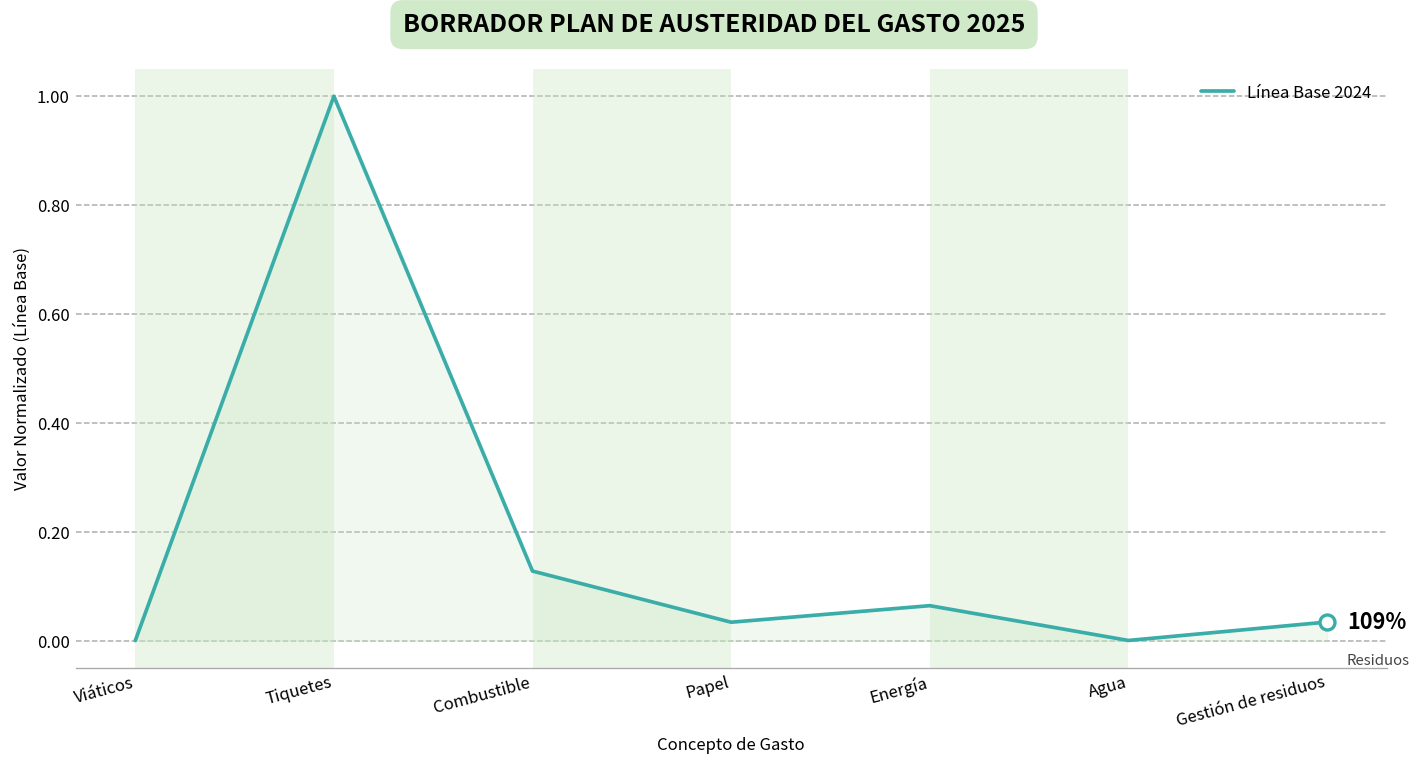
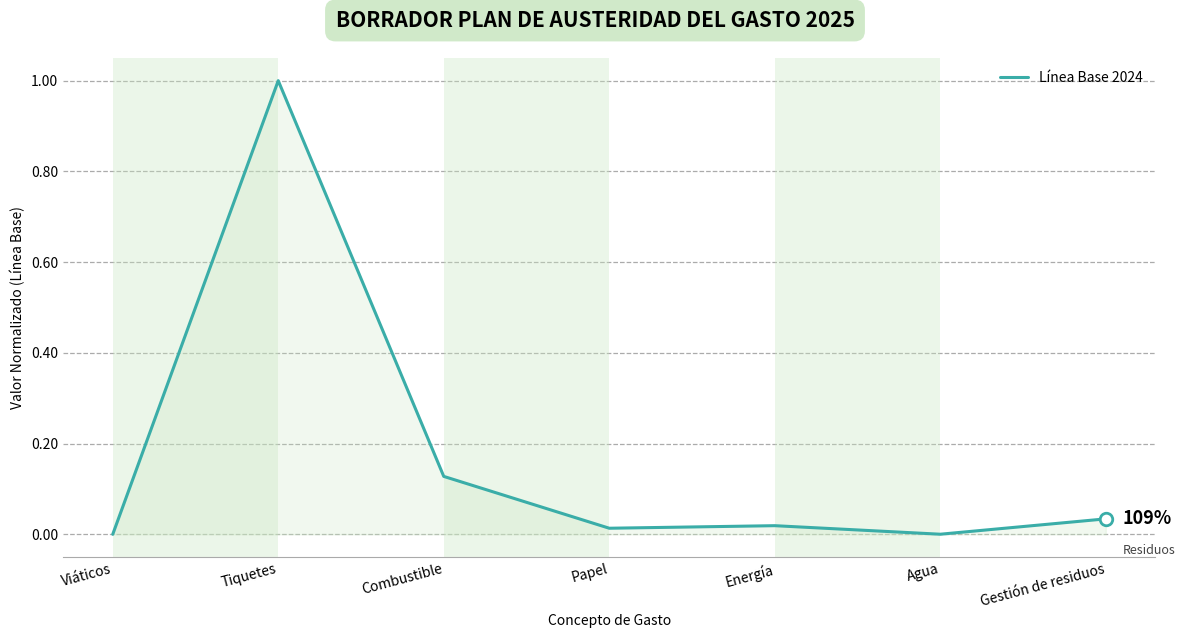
  {
    "Línea Base 2024": {
      "Viáticos": 0.00,
      "Tiquetes": 1.00,
      "Combustible": 0.13,
-     "Papel": 0.03,
-     "Energía": 0.06,
+     "Papel": 0.01,
+     "Energía": 0.02,
      "Agua": 0.00
    }
  }
